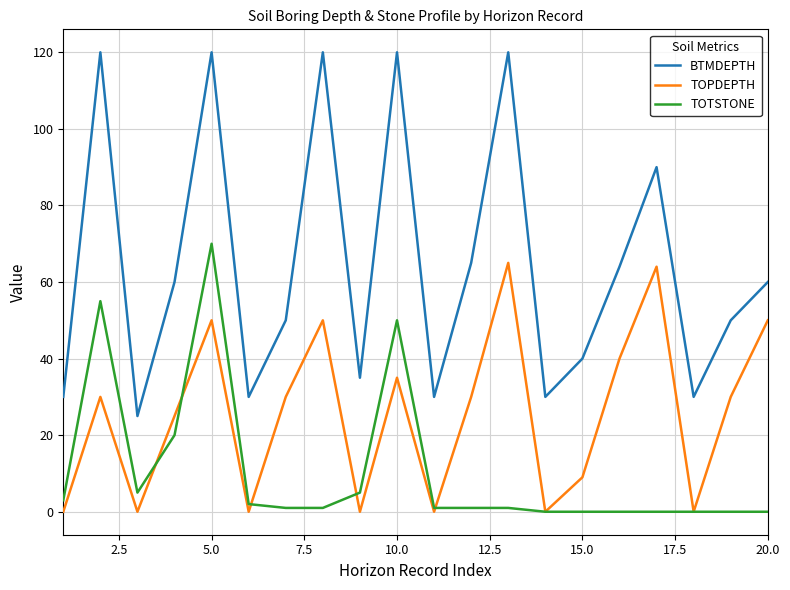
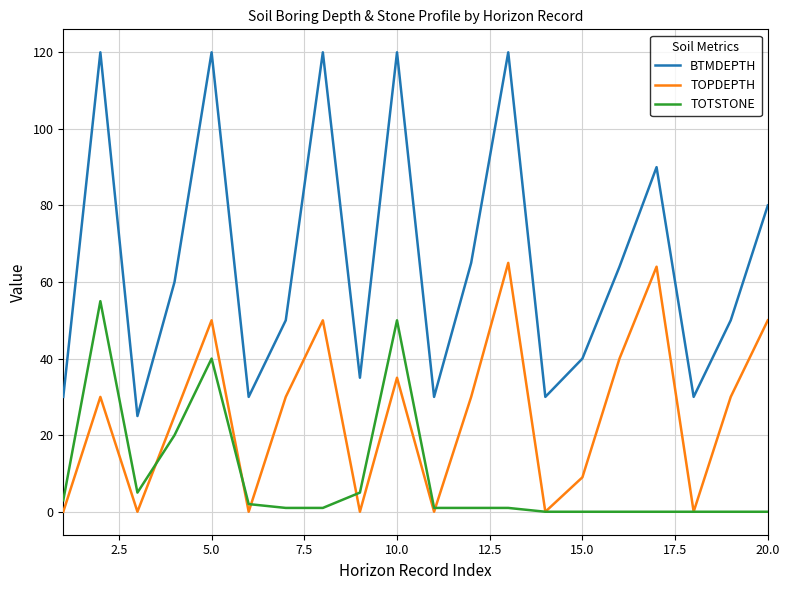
  {
    "BTMDEPTH": {
      "5.0": 120,
      "10.0": 120,
      "15.0": 40,
-     "20.0": 60
+     "20.0": 80
    },
    "TOPDEPTH": {
      "5.0": 50,
      "10.0": 35,
      "15.0": 9,
      "20.0": 50
    },
    "TOTSTONE": {
-     "5.0": 70,
+     "5.0": 40,
      "10.0": 50,
      "15.0": 0,
      "20.0": 0
    }
  }
